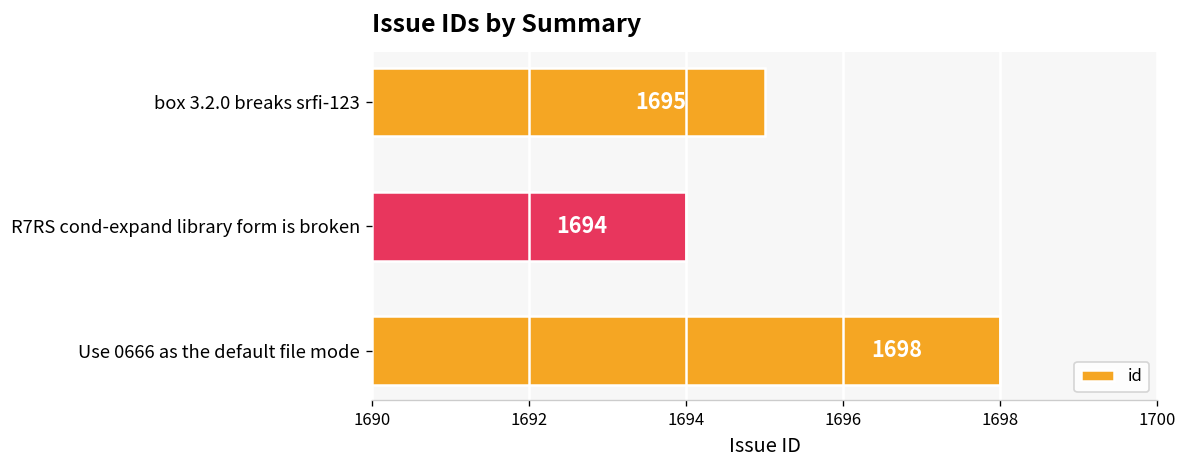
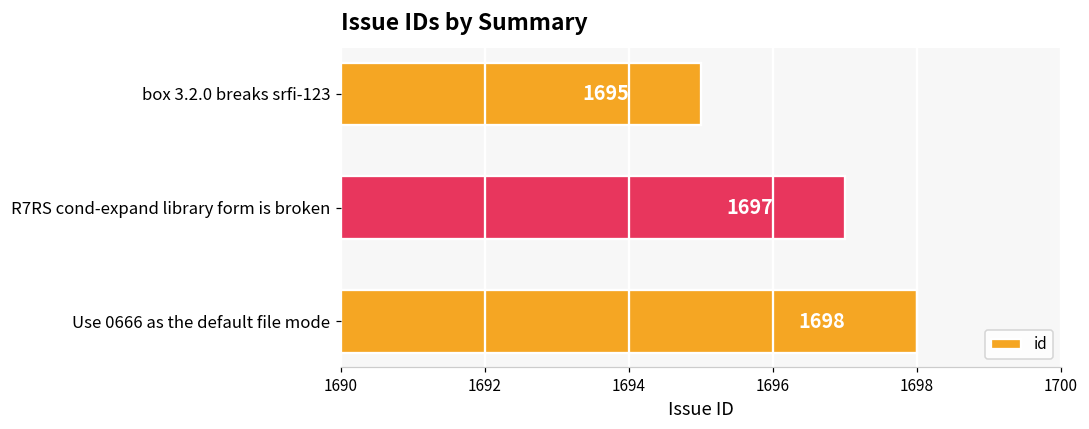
  {
    "box 3.2.0 breaks srfi-123": 1695,
-   "R7RS cond-expand library form is broken": 1694,
+   "R7RS cond-expand library form is broken": 1697,
    "Use 0666 as the default file mode": 1698
  }
